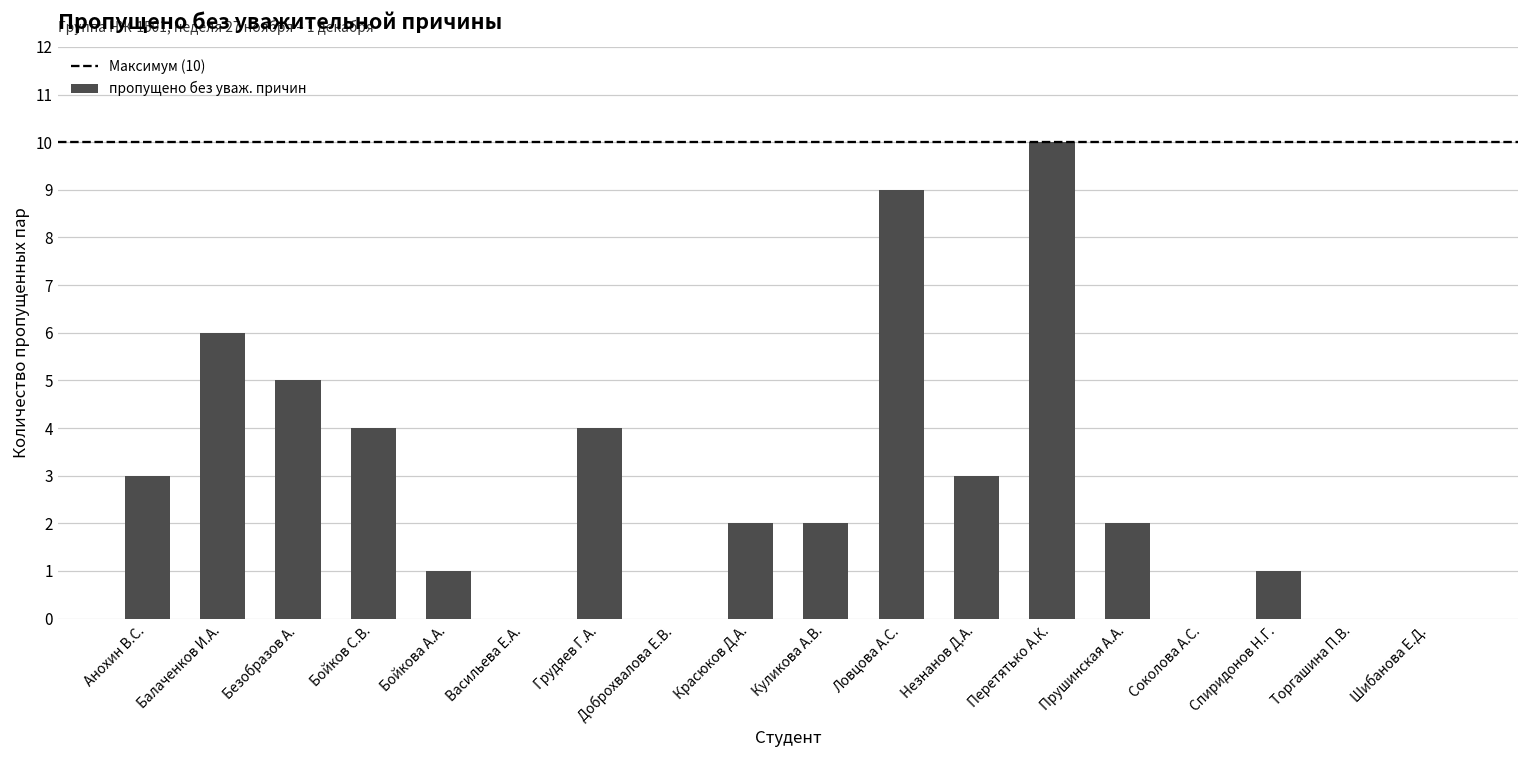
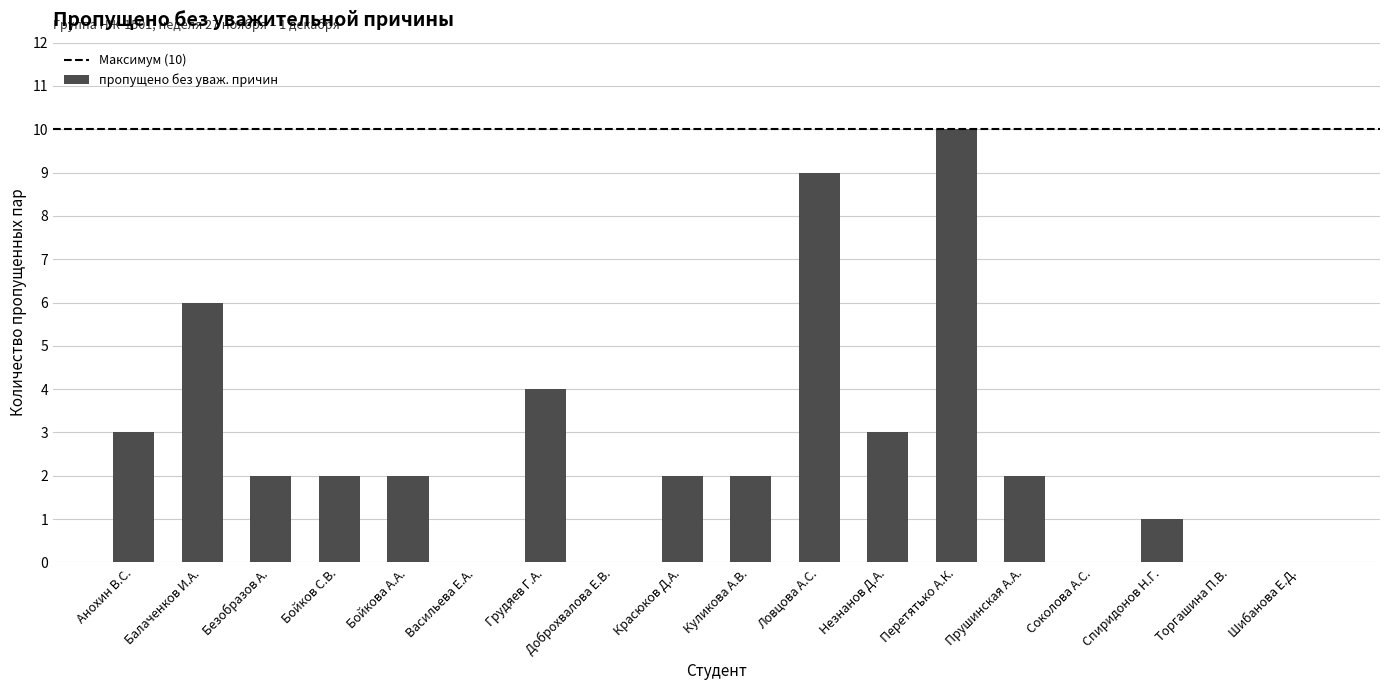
  {
    "Анохин В.С.": 3,
    "Балаченков И.А.": 6,
-   "Безобразов А.": 5,
-   "Бойков С.В.": 4,
-   "Бойкова А.А.": 1,
+   "Безобразов А.": 2,
+   "Бойков С.В.": 2,
+   "Бойкова А.А.": 2,
    "Васильева Е.А.": 0,
    "Грудяев Г.А.": 4,
    "Доброхвалова Е.В.": 0,
    "Красюков Д.А.": 2,
    "Куликова А.В.": 2,
    "Ловцова А.С.": 9,
    "Незнанов Д.А.": 3,
    "Перетятько А.К.": 10,
    "Прушинская А.А.": 2,
    "Соколова А.С.": 0,
    "Спиридонов Н.Г.": 1,
    "Торгашина П.В.": 0,
    "Шибанова Е.Д.": 0
  }
